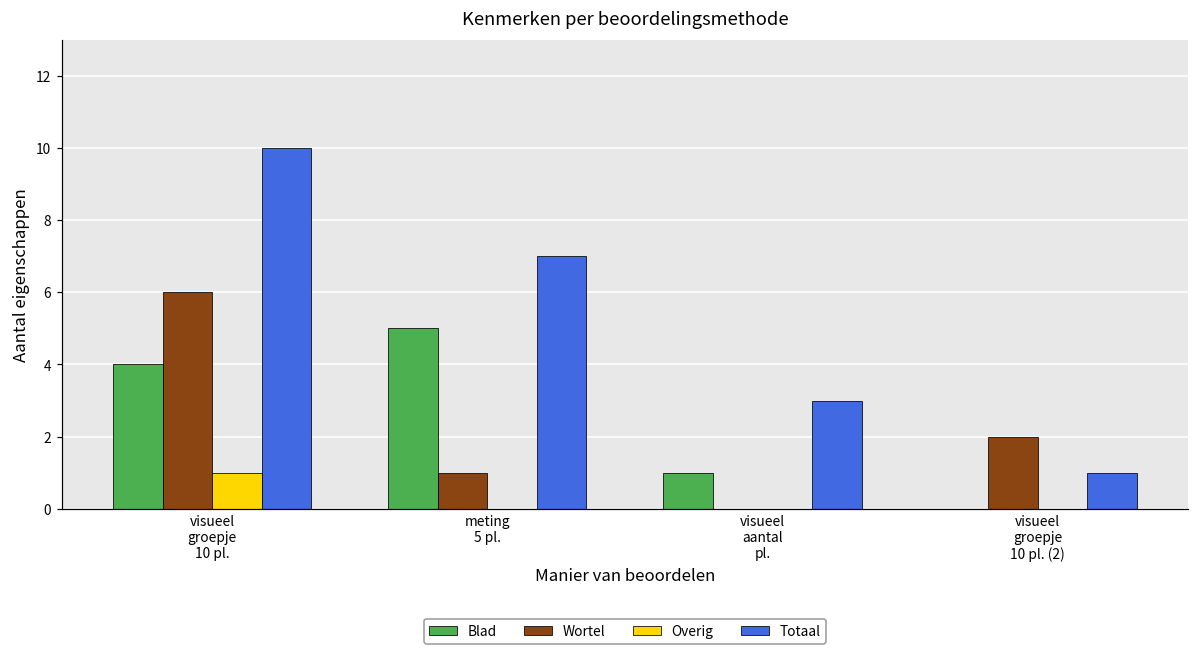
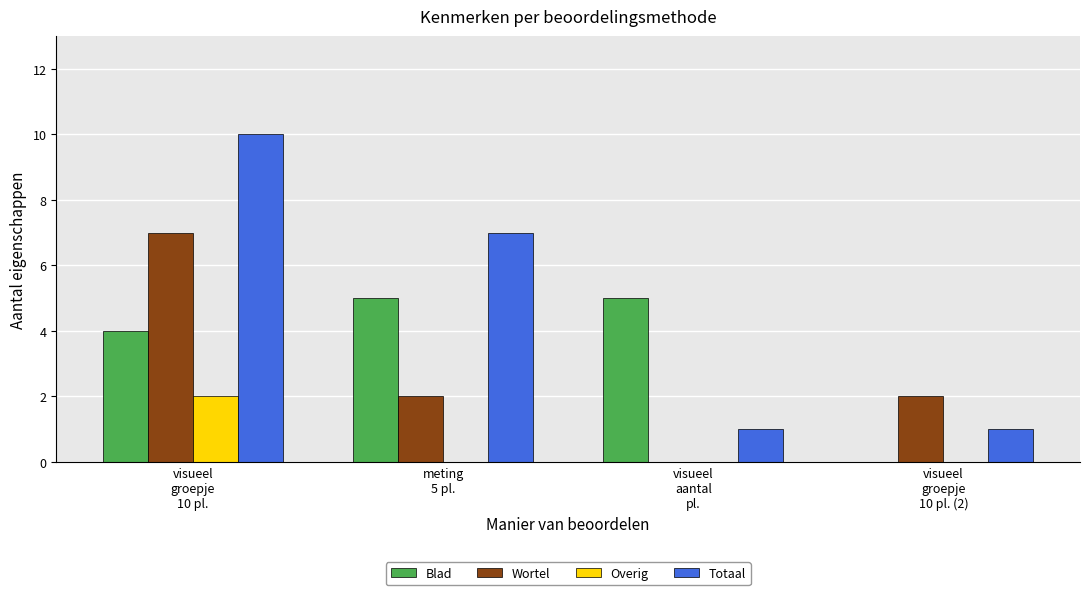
  {
    "Blad": {
      "visueel groepje 10 pl.": 4,
      "meting 5 pl.": 5,
-     "visueel aantal pl.": 1,
+     "visueel aantal pl.": 5,
      "visueel groepje 10 pl. (2)": 0
    },
    "Wortel": {
-     "visueel groepje 10 pl.": 6,
-     "meting 5 pl.": 1,
+     "visueel groepje 10 pl.": 7,
+     "meting 5 pl.": 2,
      "visueel aantal pl.": 0,
      "visueel groepje 10 pl. (2)": 2
    },
    "Overig": {
-     "visueel groepje 10 pl.": 1,
+     "visueel groepje 10 pl.": 2,
      "meting 5 pl.": 0,
      "visueel aantal pl.": 0,
      "visueel groepje 10 pl. (2)": 0
    },
    "Totaal": {
      "visueel groepje 10 pl.": 10,
      "meting 5 pl.": 7,
-     "visueel aantal pl.": 3,
+     "visueel aantal pl.": 1,
      "visueel groepje 10 pl. (2)": 1
    }
  }
